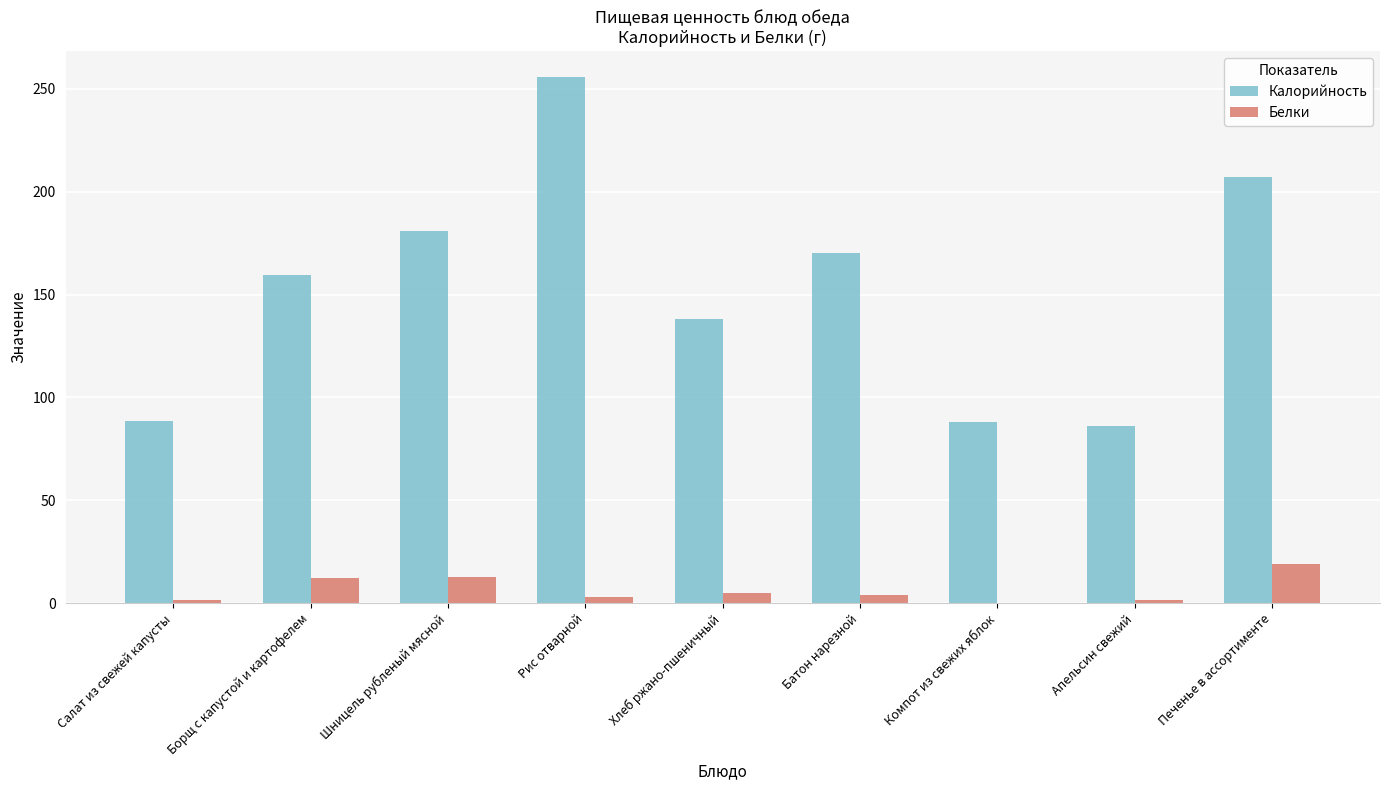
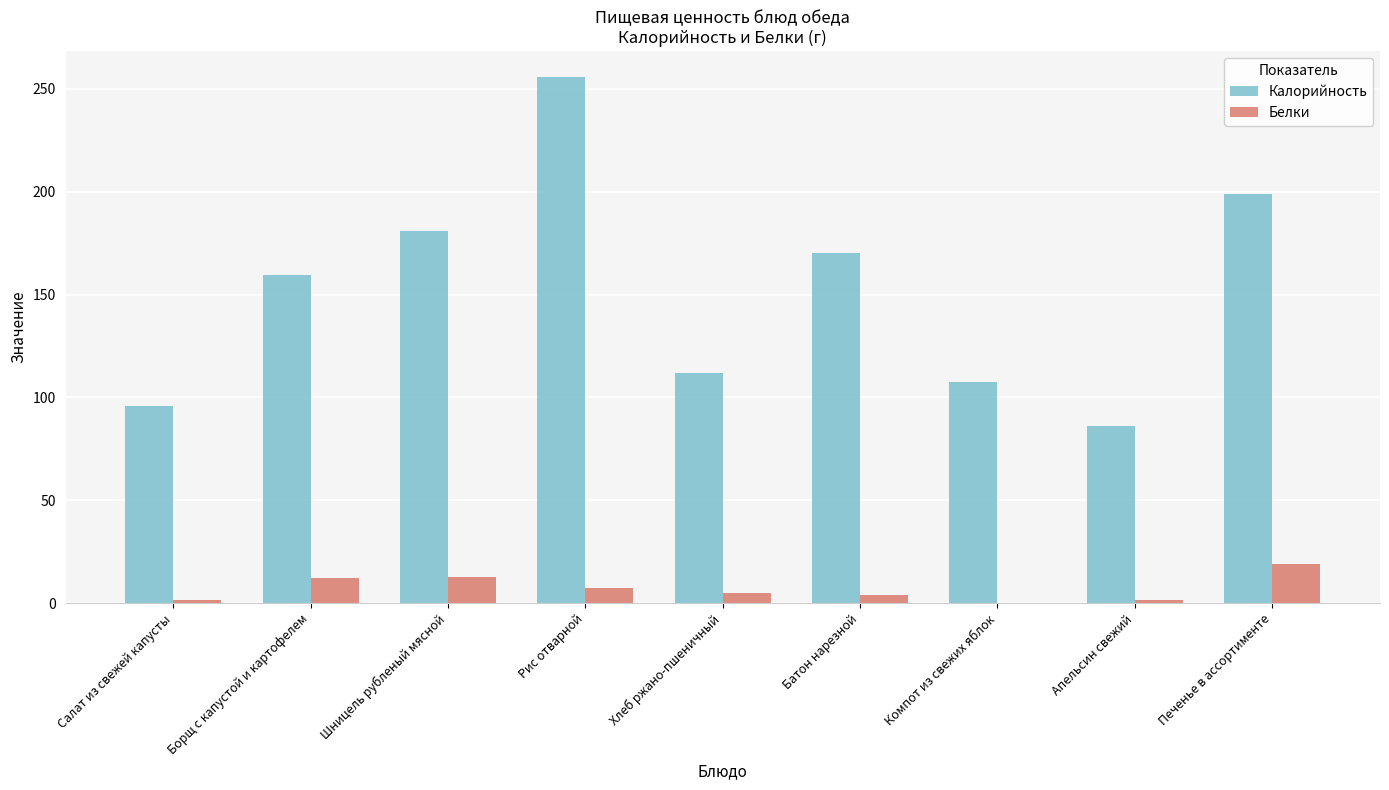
  {
    "Калорийность": {
-     "Салат из свежей капусты": 88,
+     "Салат из свежей капусты": 96,
      "Борщ с капустой и картофелем": 160,
      "Шницель рубленый мясной": 181,
      "Рис отварной": 256,
-     "Хлеб ржано-пшеничный": 138,
+     "Хлеб ржано-пшеничный": 112,
      "Батон нарезной": 170,
-     "Компот из свежих яблок": 88,
+     "Компот из свежих яблок": 108,
      "Апельсин свежий": 86,
-     "Печенье в ассортименте": 207
+     "Печенье в ассортименте": 199
    },
    "Белки": {
      "Салат из свежей капусты": 1,
      "Борщ с капустой и картофелем": 12,
      "Шницель рубленый мясной": 13,
-     "Рис отварной": 3,
+     "Рис отварной": 7,
      "Хлеб ржано-пшеничный": 5,
      "Батон нарезной": 4,
      "Апельсин свежий": 2,
      "Печенье в ассортименте": 19
    }
  }
